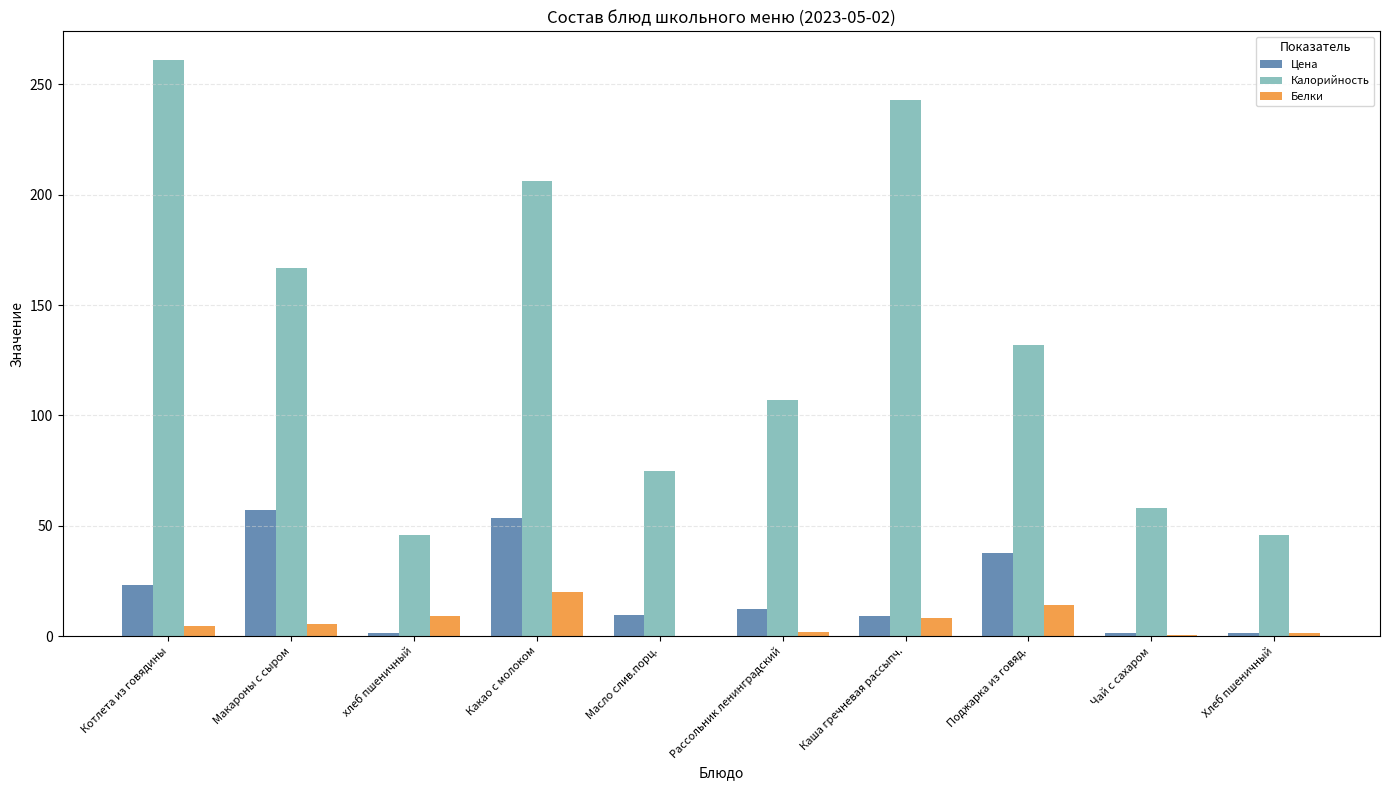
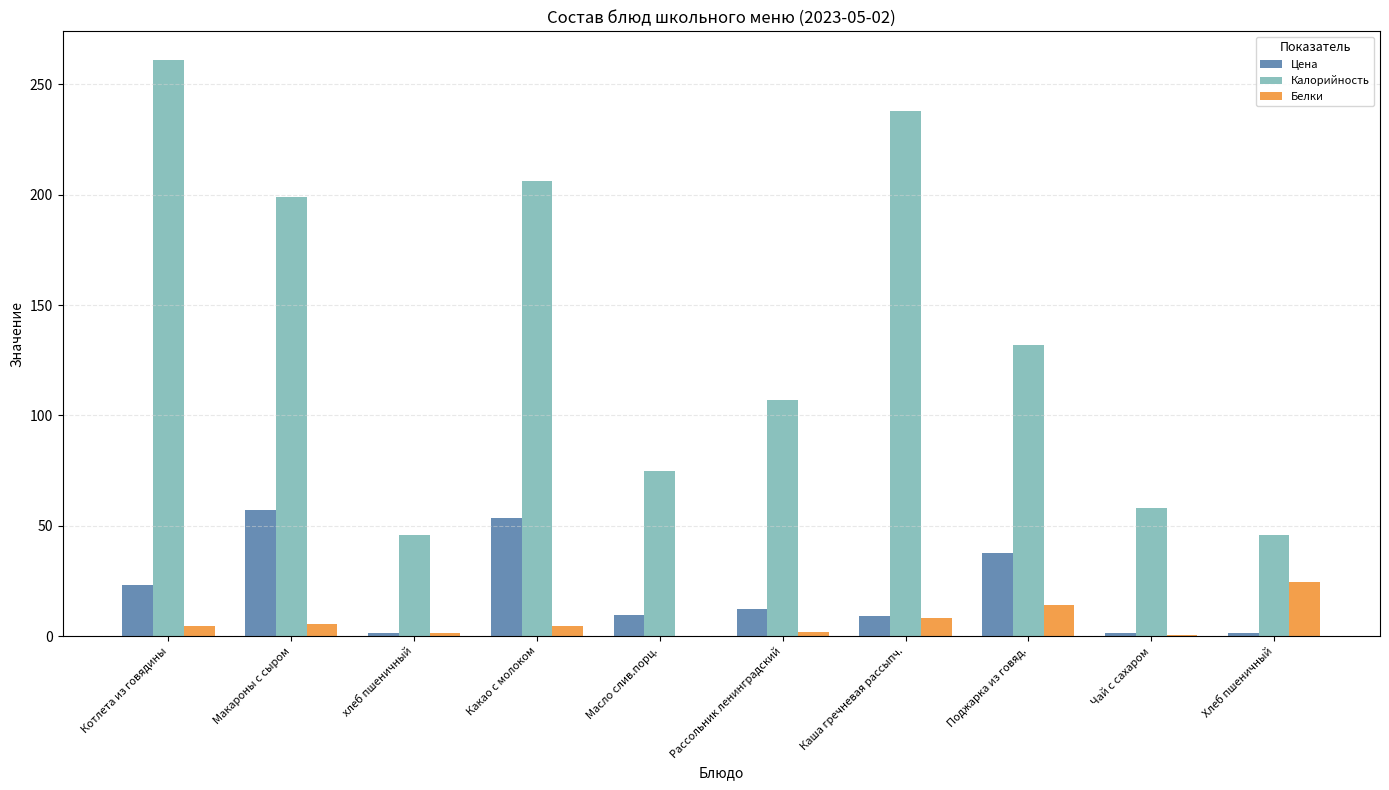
  {
    "Цена": {
      "Котлета из говядины": 23,
      "Макароны с сыром": 57,
      "хлеб пшеничный": 1,
      "Какао с молоком": 54,
      "Масло слив.порц.": 10,
      "Рассольник ленинградский": 12,
      "Каша гречневая рассыпч.": 9,
      "Поджарка из говяд.": 38,
      "Чай с сахаром": 1,
      "Хлеб пшеничный": 1
    },
    "Калорийность": {
      "Котлета из говядины": 261,
-     "Макароны с сыром": 167,
+     "Макароны с сыром": 199,
      "хлеб пшеничный": 46,
      "Какао с молоком": 206,
      "Масло слив.порц.": 75,
      "Рассольник ленинградский": 107,
-     "Каша гречневая рассыпч.": 243,
+     "Каша гречневая рассыпч.": 238,
      "Поджарка из говяд.": 132,
      "Чай с сахаром": 58,
      "Хлеб пшеничный": 46
    },
    "Белки": {
      "Котлета из говядины": 5,
      "Макароны с сыром": 5,
-     "хлеб пшеничный": 9,
-     "Какао с молоком": 20,
+     "хлеб пшеничный": 1,
+     "Какао с молоком": 4,
      "Рассольник ленинградский": 2,
      "Каша гречневая рассыпч.": 8,
      "Поджарка из говяд.": 14,
-     "Хлеб пшеничный": 1
+     "Хлеб пшеничный": 25
    }
  }
